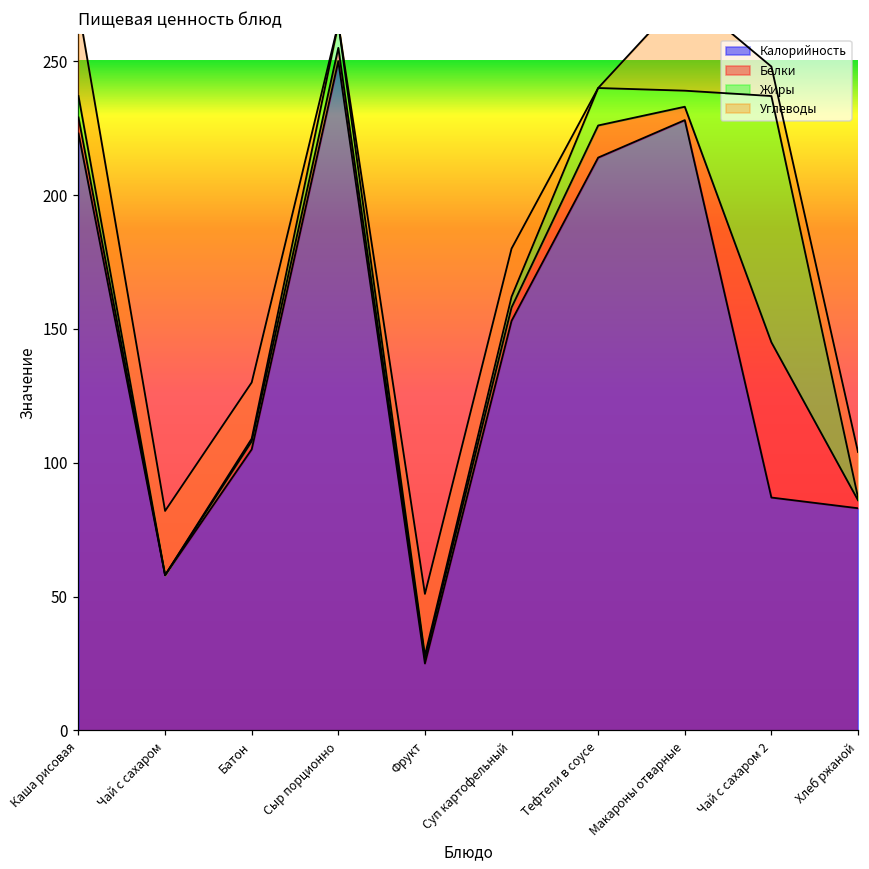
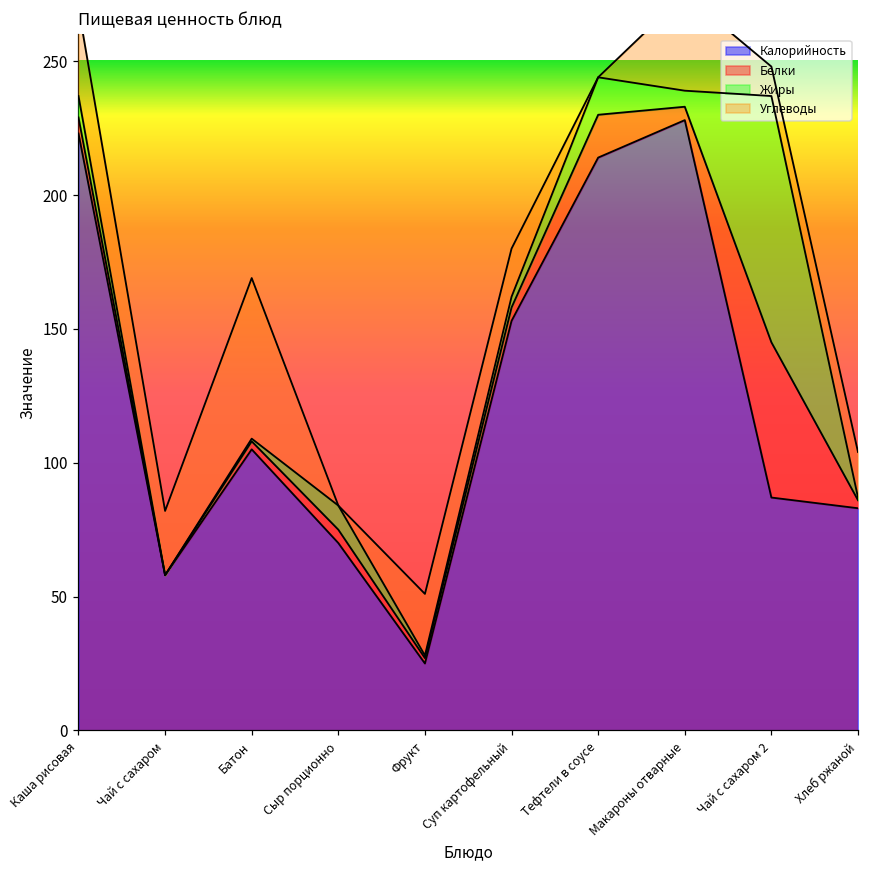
  {
    "Калорийность": {
      "Каша рисовая": 223,
      "Батон": 105,
-     "Сыр порционно": 250,
+     "Сыр порционно": 70,
      "Фрукт": 25,
      "Суп картофельный": 153,
      "Тефтели в соусе": 214,
      "Макароны отварные": 228,
      "Чай с сахаром 2": 87,
      "Хлеб ржаной": 83
    },
    "Белки": {
      "Каша рисовая": 6,
      "Сыр порционно": 5,
      "Суп картофельный": 5,
-     "Тефтели в соусе": 12,
+     "Тефтели в соусе": 16,
      "Макароны отварные": 5,
      "Чай с сахаром 2": 58
    },
    "Жиры": {
      "Каша рисовая": 8,
      "Суп картофельный": 4,
      "Макароны отварные": 6
    },
    "Углеводы": {
      "Чай с сахаром": 24,
-     "Батон": 21,
+     "Батон": 60,
      "Фрукт": 23,
      "Суп картофельный": 18,
      "Хлеб ржаной": 17
    }
  }
